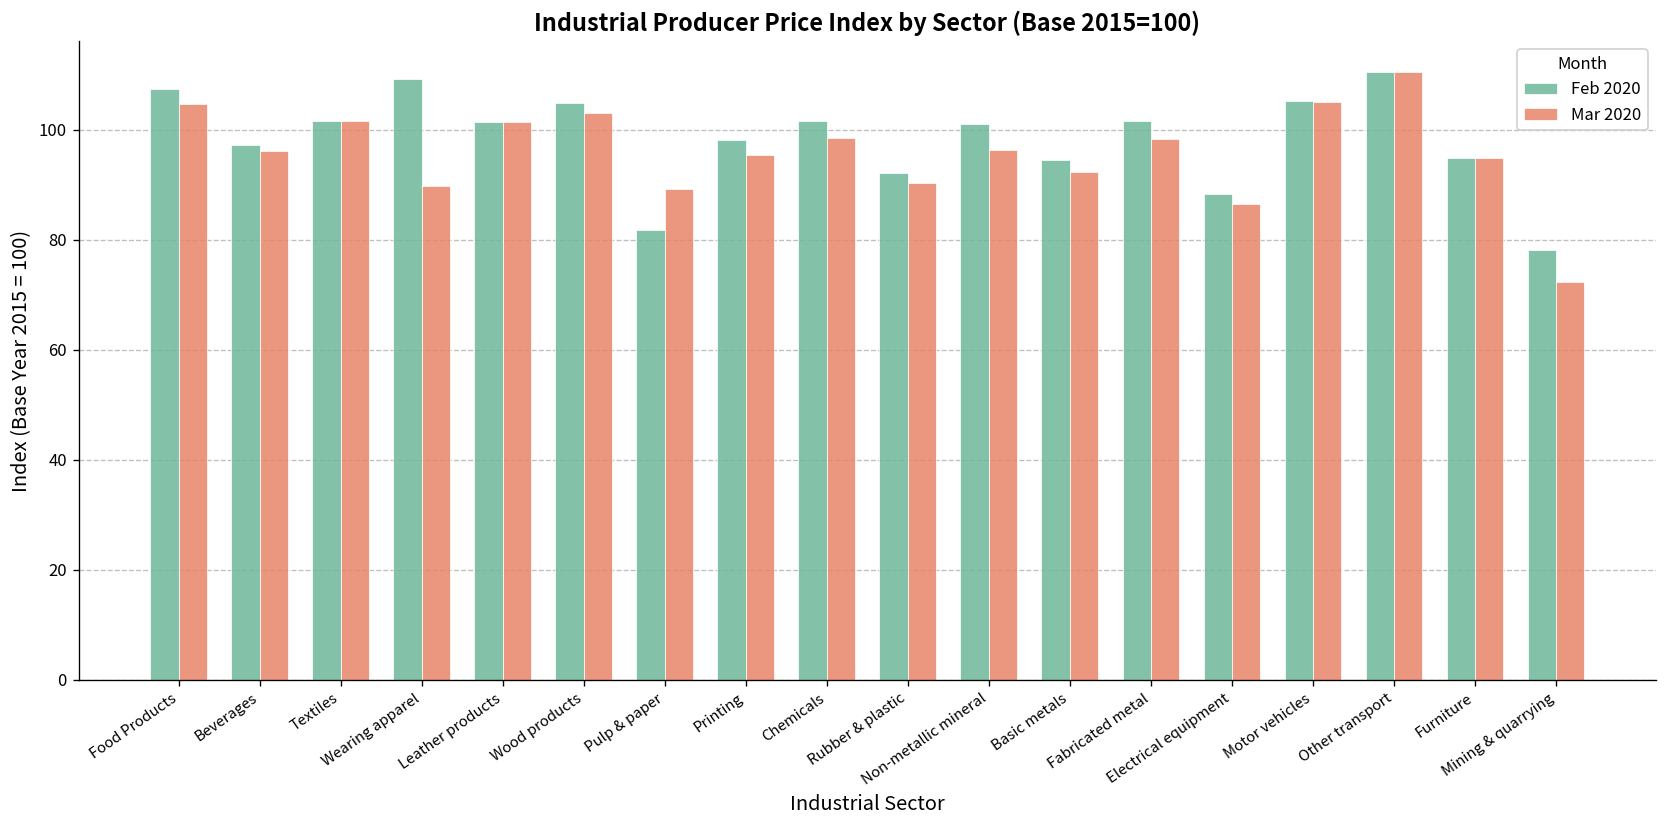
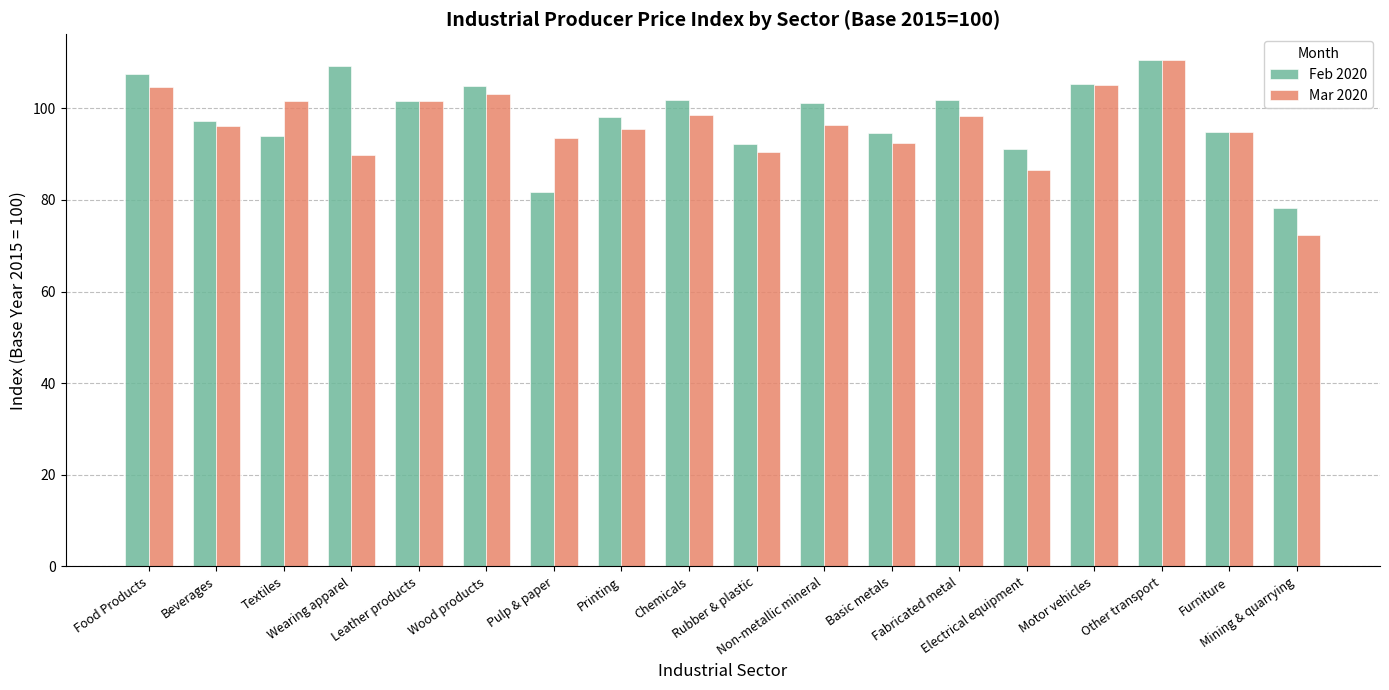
  {
    "Feb 2020": {
      "Food Products": 107,
      "Beverages": 97,
-     "Textiles": 102,
+     "Textiles": 94,
      "Wearing apparel": 109,
      "Leather products": 102,
      "Wood products": 105,
      "Pulp & paper": 82,
      "Printing": 98,
      "Chemicals": 102,
      "Rubber & plastic": 92,
      "Non-metallic mineral": 101,
      "Basic metals": 95,
      "Fabricated metal": 102,
-     "Electrical equipment": 88,
+     "Electrical equipment": 91,
      "Motor vehicles": 105,
      "Other transport": 111,
      "Furniture": 95,
      "Mining & quarrying": 78
    },
    "Mar 2020": {
      "Food Products": 105,
      "Beverages": 96,
      "Textiles": 102,
      "Wearing apparel": 90,
      "Leather products": 102,
      "Wood products": 103,
-     "Pulp & paper": 89,
+     "Pulp & paper": 93,
      "Printing": 95,
      "Chemicals": 99,
      "Rubber & plastic": 90,
      "Non-metallic mineral": 96,
      "Basic metals": 92,
      "Fabricated metal": 98,
      "Electrical equipment": 87,
      "Motor vehicles": 105,
      "Other transport": 111,
      "Furniture": 95,
      "Mining & quarrying": 72
    }
  }
